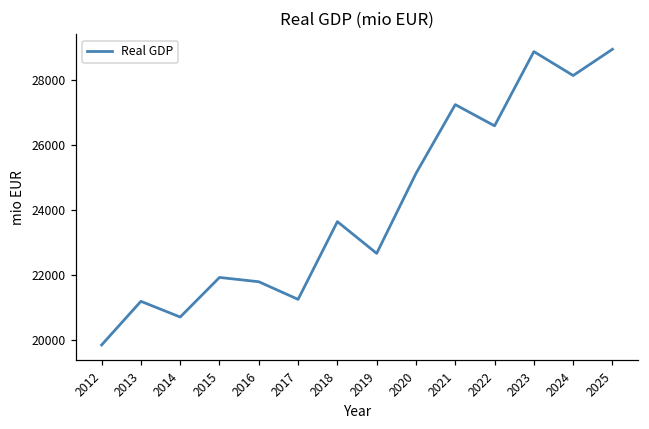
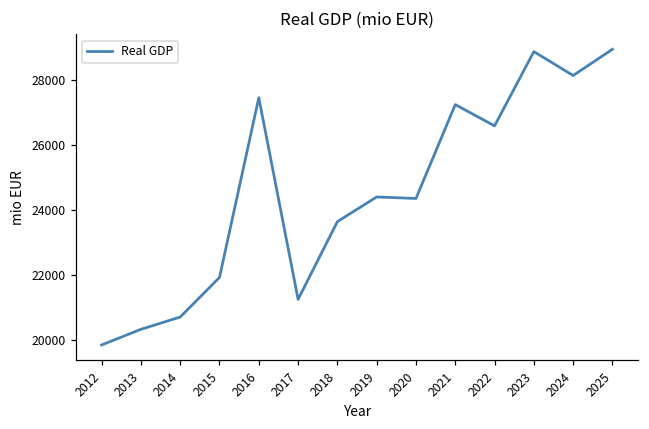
  {
    "2012": 19900,
-   "2013": 21200,
+   "2013": 20300,
    "2014": 20700,
    "2015": 21900,
-   "2016": 21800,
+   "2016": 27500,
    "2017": 21300,
    "2018": 23700,
-   "2019": 22700,
-   "2020": 25100,
+   "2019": 24400,
+   "2020": 24400,
    "2021": 27300,
    "2022": 26600,
    "2023": 28900,
    "2024": 28100,
    "2025": 29000
  }
